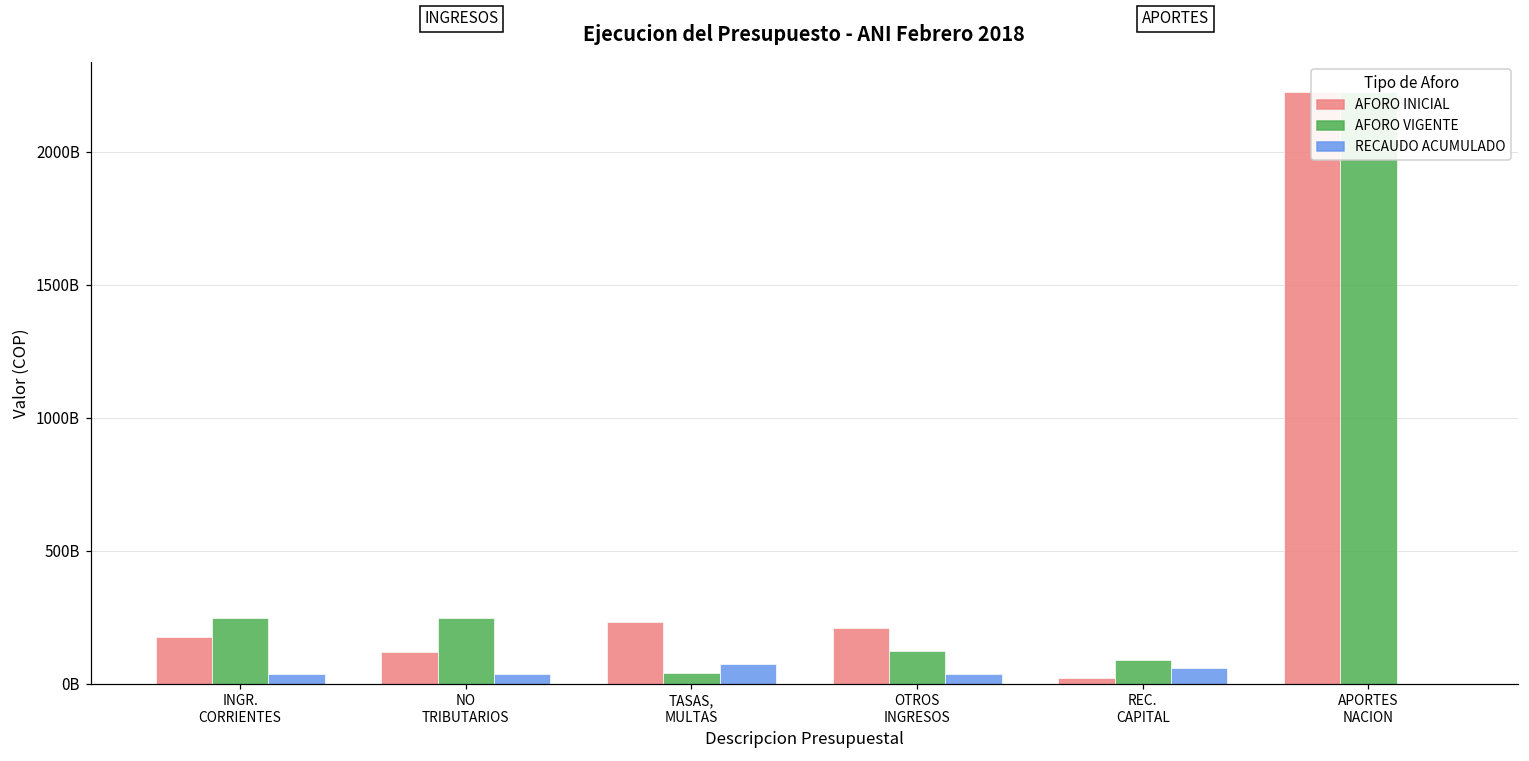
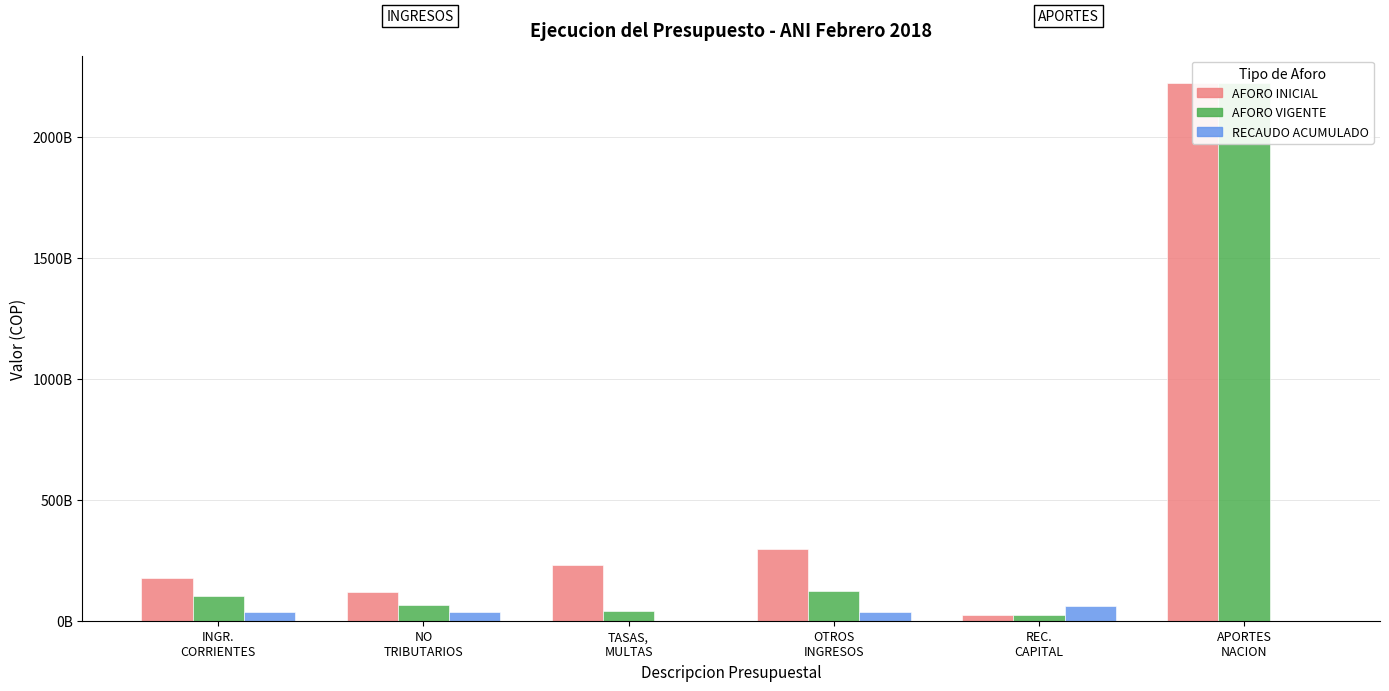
  {
    "AFORO INICIAL": {
      "INGR. CORRIENTES": 170000000000,
      "NO TRIBUTARIOS": 120000000000,
      "TASAS, MULTAS": 230000000000,
-     "OTROS INGRESOS": 210000000000,
+     "OTROS INGRESOS": 300000000000,
      "REC. CAPITAL": 20000000000
    },
    "AFORO VIGENTE": {
-     "INGR. CORRIENTES": 250000000000,
-     "NO TRIBUTARIOS": 250000000000,
+     "INGR. CORRIENTES": 100000000000,
+     "NO TRIBUTARIOS": 70000000000,
      "TASAS, MULTAS": 40000000000,
      "OTROS INGRESOS": 120000000000,
-     "REC. CAPITAL": 90000000000
+     "REC. CAPITAL": 20000000000
    },
    "RECAUDO ACUMULADO": {
      "INGR. CORRIENTES": 40000000000,
      "NO TRIBUTARIOS": 40000000000,
-     "TASAS, MULTAS": 70000000000,
+     "TASAS, MULTAS": 0,
      "OTROS INGRESOS": 40000000000,
      "REC. CAPITAL": 60000000000,
      "APORTES NACION": 0
    }
  }
